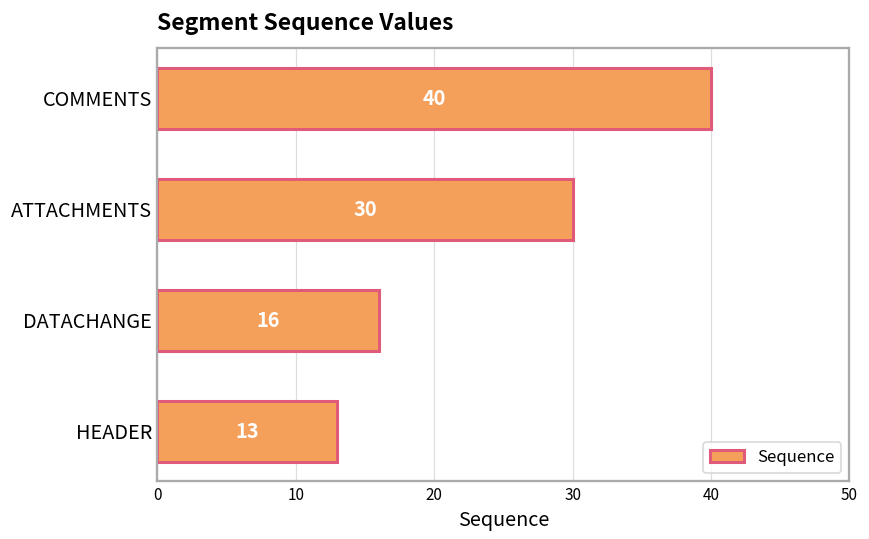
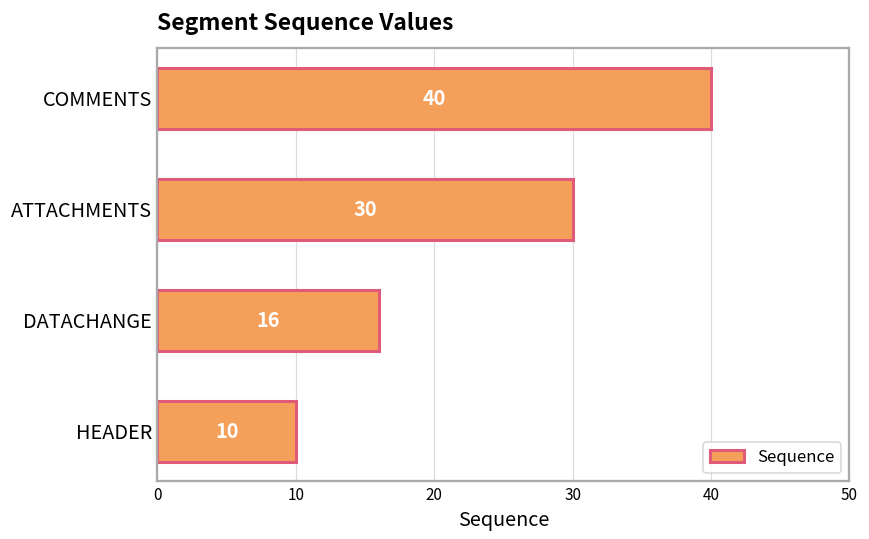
  {
    "COMMENTS": 40,
    "ATTACHMENTS": 30,
    "DATACHANGE": 16,
-   "HEADER": 13
+   "HEADER": 10
  }
